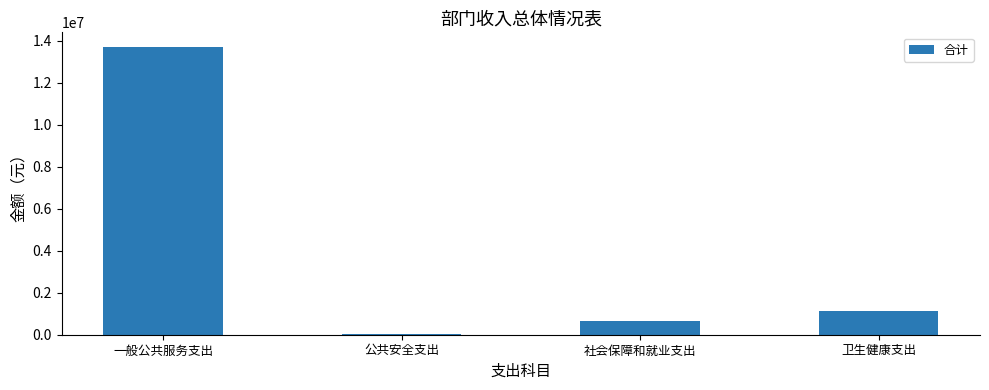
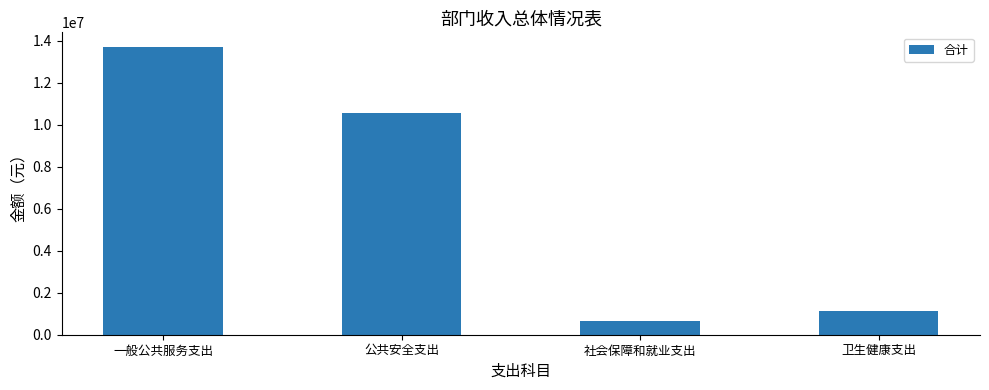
  {
    "一般公共服务支出": 13700000,
-   "公共安全支出": 0,
+   "公共安全支出": 10500000,
    "社会保障和就业支出": 700000,
    "卫生健康支出": 1100000
  }
